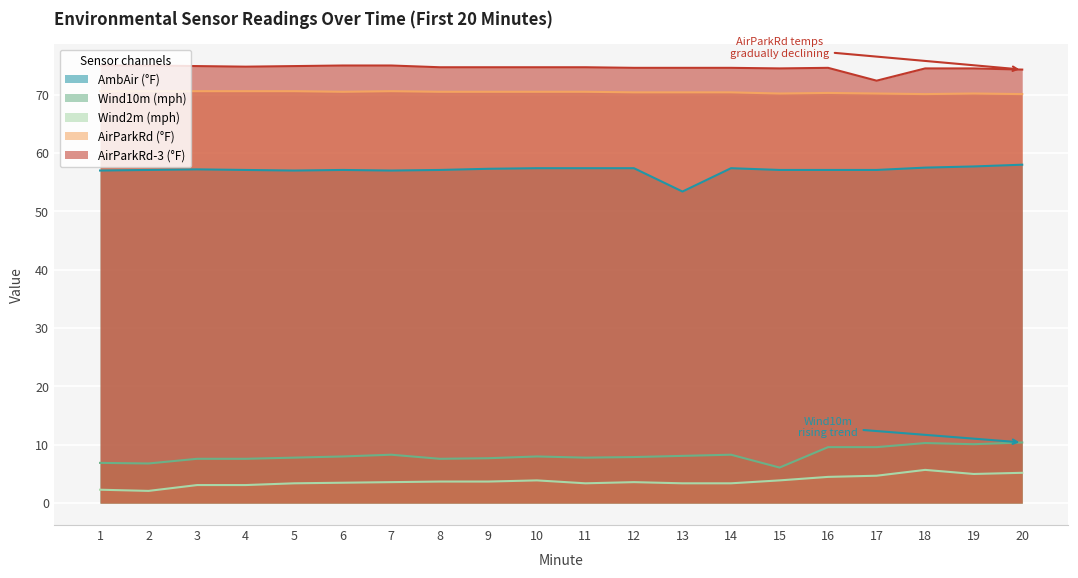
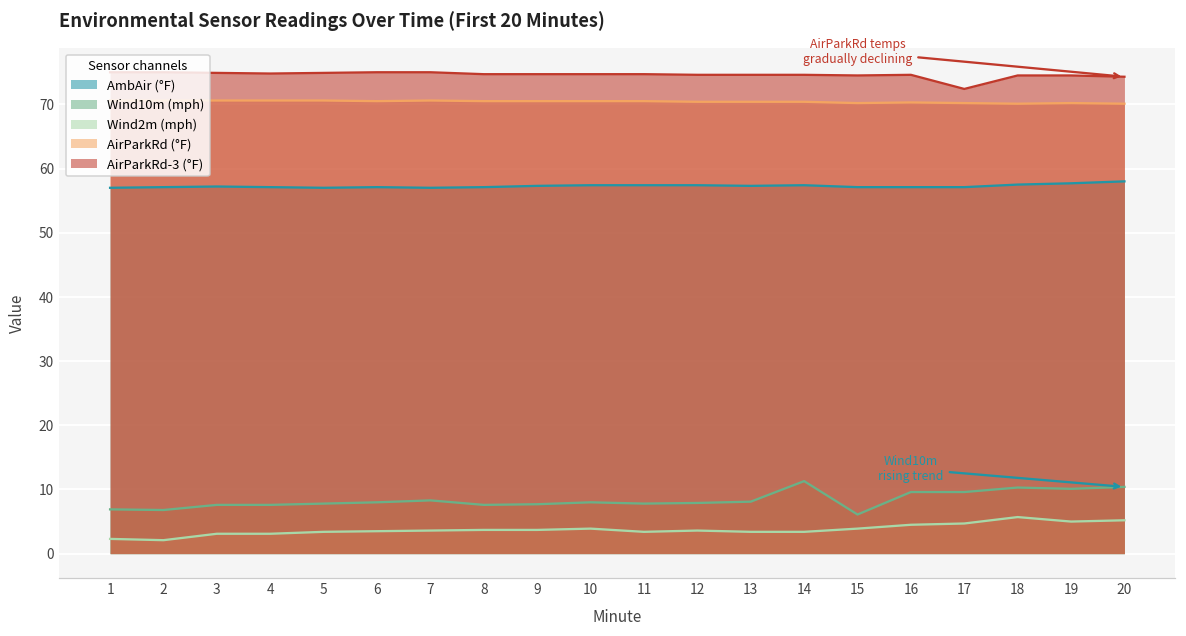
  {
    "AmbAir (°F)": {
      "1": 57,
      "2": 57,
      "3": 57,
      "4": 57,
      "5": 57,
      "6": 57,
      "7": 57,
      "8": 57,
      "9": 57,
      "10": 57,
      "11": 57,
      "12": 57,
-     "13": 53,
+     "13": 57,
      "14": 57,
      "15": 57,
      "16": 57,
      "17": 57,
      "18": 58,
      "19": 58,
      "20": 58
    },
    "Wind10m (mph)": {
      "1": 7,
      "2": 7,
      "3": 8,
      "4": 8,
      "5": 8,
      "6": 8,
      "7": 8,
      "8": 8,
      "9": 8,
      "10": 8,
      "11": 8,
      "12": 8,
      "13": 8,
-     "14": 8,
+     "14": 11,
      "15": 6,
      "16": 10,
      "17": 10,
      "18": 10,
      "19": 10,
      "20": 10
    },
    "Wind2m (mph)": {
      "1": 2,
      "2": 2,
      "3": 3,
      "4": 3,
      "5": 3,
      "6": 4,
      "7": 4,
      "8": 4,
      "9": 4,
      "10": 4,
      "11": 3,
      "12": 4,
      "13": 3,
      "14": 3,
      "15": 4,
      "16": 5,
      "17": 5,
      "18": 6,
      "19": 5,
      "20": 5
    },
    "AirParkRd (°F)": {
      "3": 71,
      "4": 71,
      "5": 71,
      "6": 71,
      "7": 71,
      "8": 71,
      "9": 71,
      "10": 71,
      "11": 71,
      "12": 70,
      "13": 70,
      "14": 70,
      "15": 70,
      "16": 70,
      "17": 70,
      "18": 70,
      "19": 70,
      "20": 70
    },
    "AirParkRd-3 (°F)": {
      "3": 75,
      "4": 75,
      "5": 75,
      "6": 75,
      "7": 75,
      "8": 75,
      "9": 75,
      "10": 75,
      "11": 75,
      "12": 75,
      "13": 75,
      "14": 75,
      "15": 75,
      "16": 75,
      "17": 72,
      "18": 75,
      "19": 75,
      "20": 74
    }
  }
